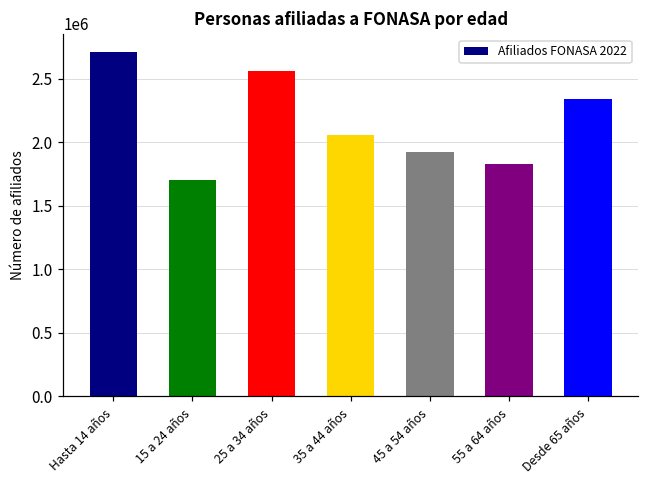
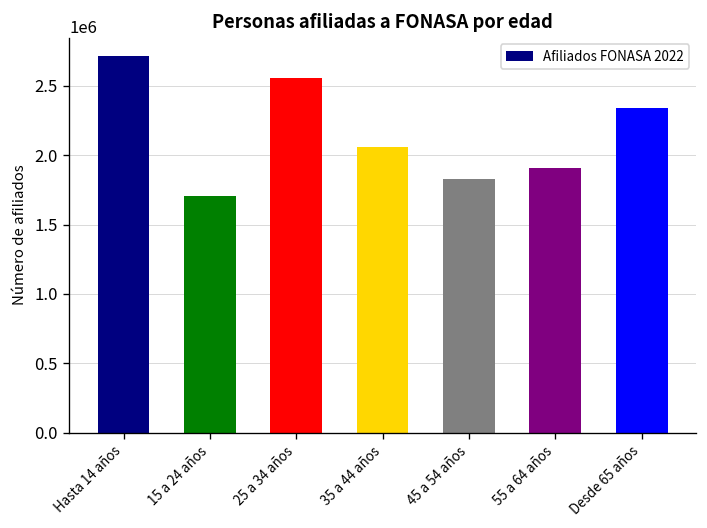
  {
    "Hasta 14 años": 2710000,
    "15 a 24 años": 1710000,
    "25 a 34 años": 2560000,
    "35 a 44 años": 2060000,
-   "45 a 54 años": 1920000,
-   "55 a 64 años": 1830000,
+   "45 a 54 años": 1830000,
+   "55 a 64 años": 1910000,
    "Desde 65 años": 2340000
  }
